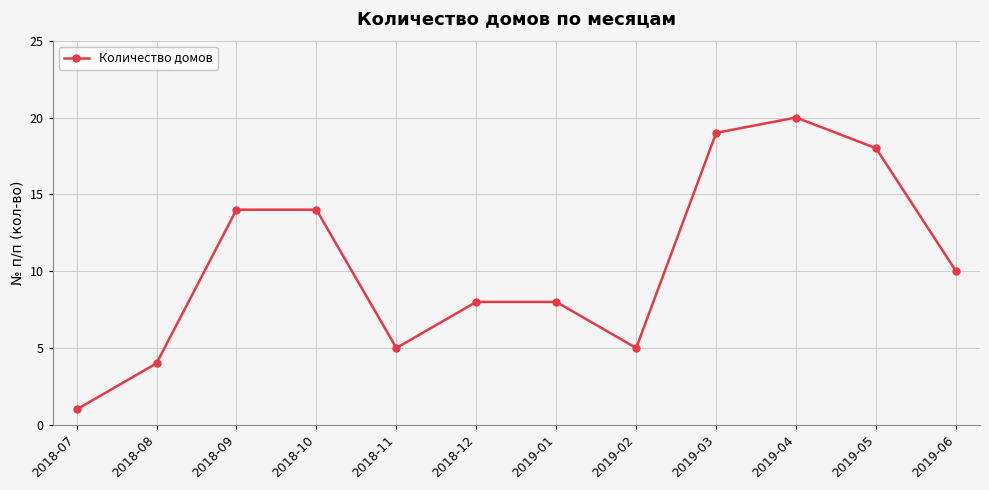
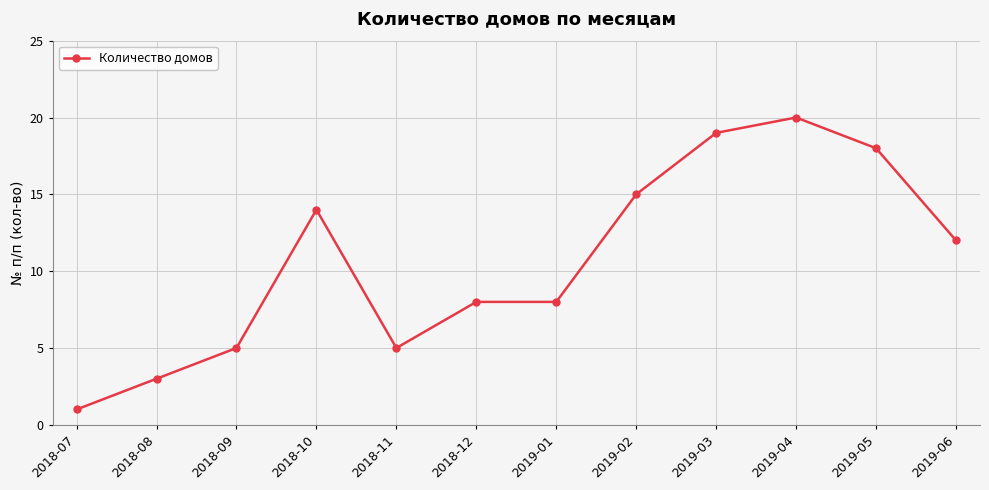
  {
    "2018-07": 1,
-   "2018-08": 4,
-   "2018-09": 14,
+   "2018-08": 3,
+   "2018-09": 5,
    "2018-10": 14,
    "2018-11": 5,
    "2018-12": 8,
    "2019-01": 8,
-   "2019-02": 5,
+   "2019-02": 15,
    "2019-03": 19,
    "2019-04": 20,
    "2019-05": 18,
-   "2019-06": 10
+   "2019-06": 12
  }
